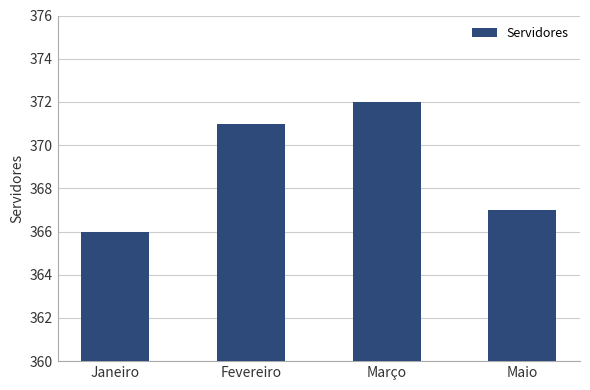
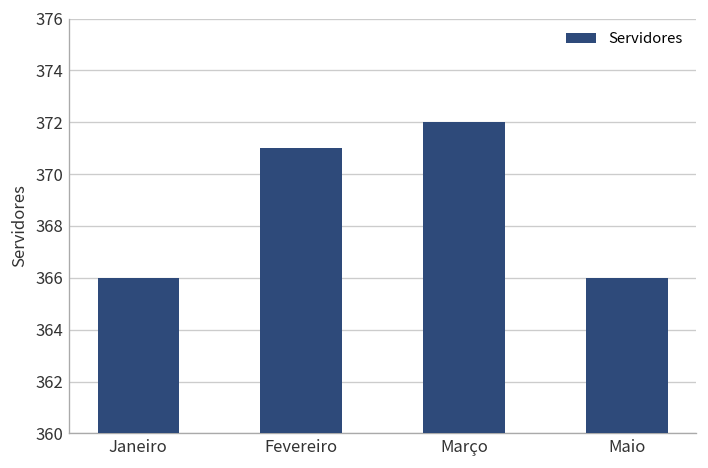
  {
    "Janeiro": 366,
    "Fevereiro": 371,
    "Março": 372,
-   "Maio": 367
+   "Maio": 366
  }
